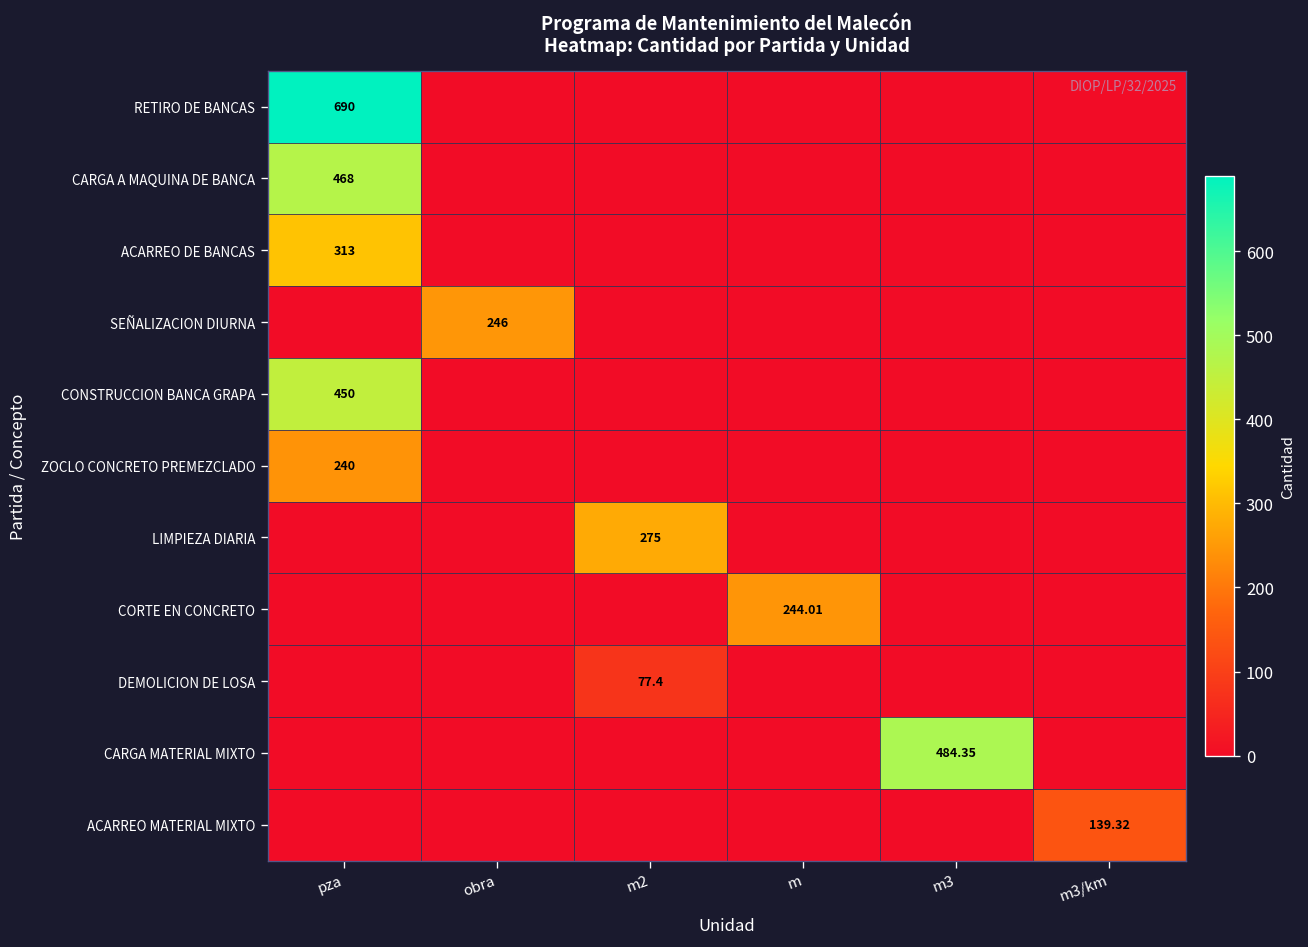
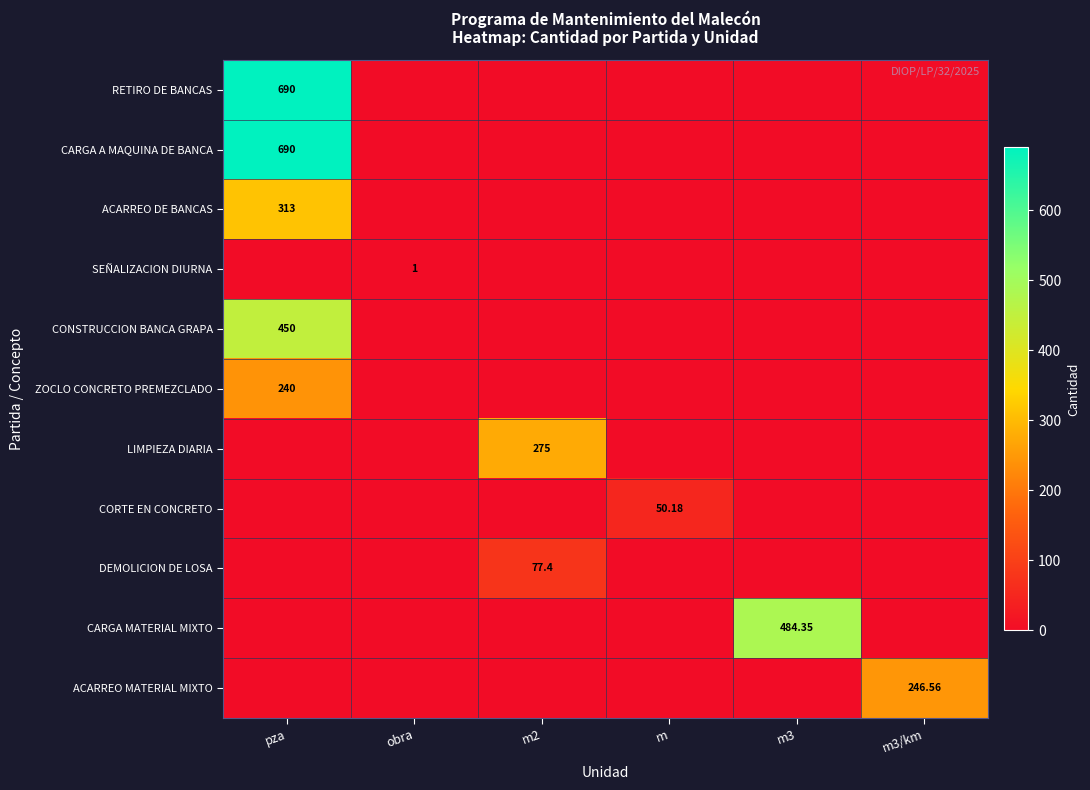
  {
    "RETIRO DE BANCAS": {
      "pza": 690
    },
    "CARGA A MAQUINA DE BANCA": {
-     "pza": 468
+     "pza": 690
    },
    "ACARREO DE BANCAS": {
      "pza": 313
    },
    "SEÑALIZACION DIURNA": {
-     "obra": 246
+     "obra": 1
    },
    "CONSTRUCCION BANCA GRAPA": {
      "pza": 450
    },
    "ZOCLO CONCRETO PREMEZCLADO": {
      "pza": 240
    },
    "LIMPIEZA DIARIA": {
      "m2": 275
    },
    "CORTE EN CONCRETO": {
-     "m": 244.01
+     "m": 50.18
    },
    "DEMOLICION DE LOSA": {
      "m2": 77.4
    },
    "CARGA MATERIAL MIXTO": {
      "m3": 484.35
    },
    "ACARREO MATERIAL MIXTO": {
-     "m3/km": 139.32
+     "m3/km": 246.56
    }
  }
